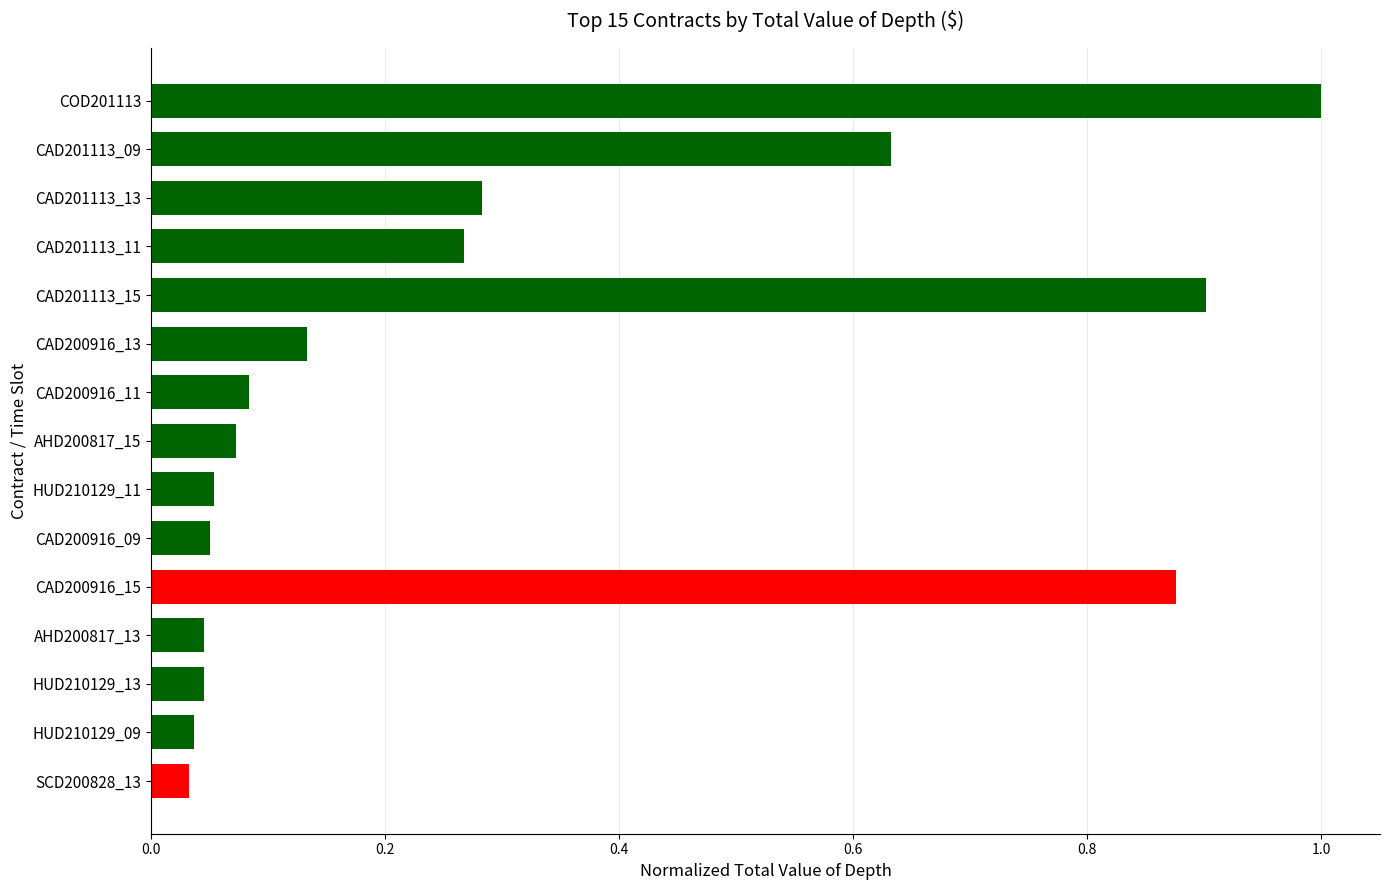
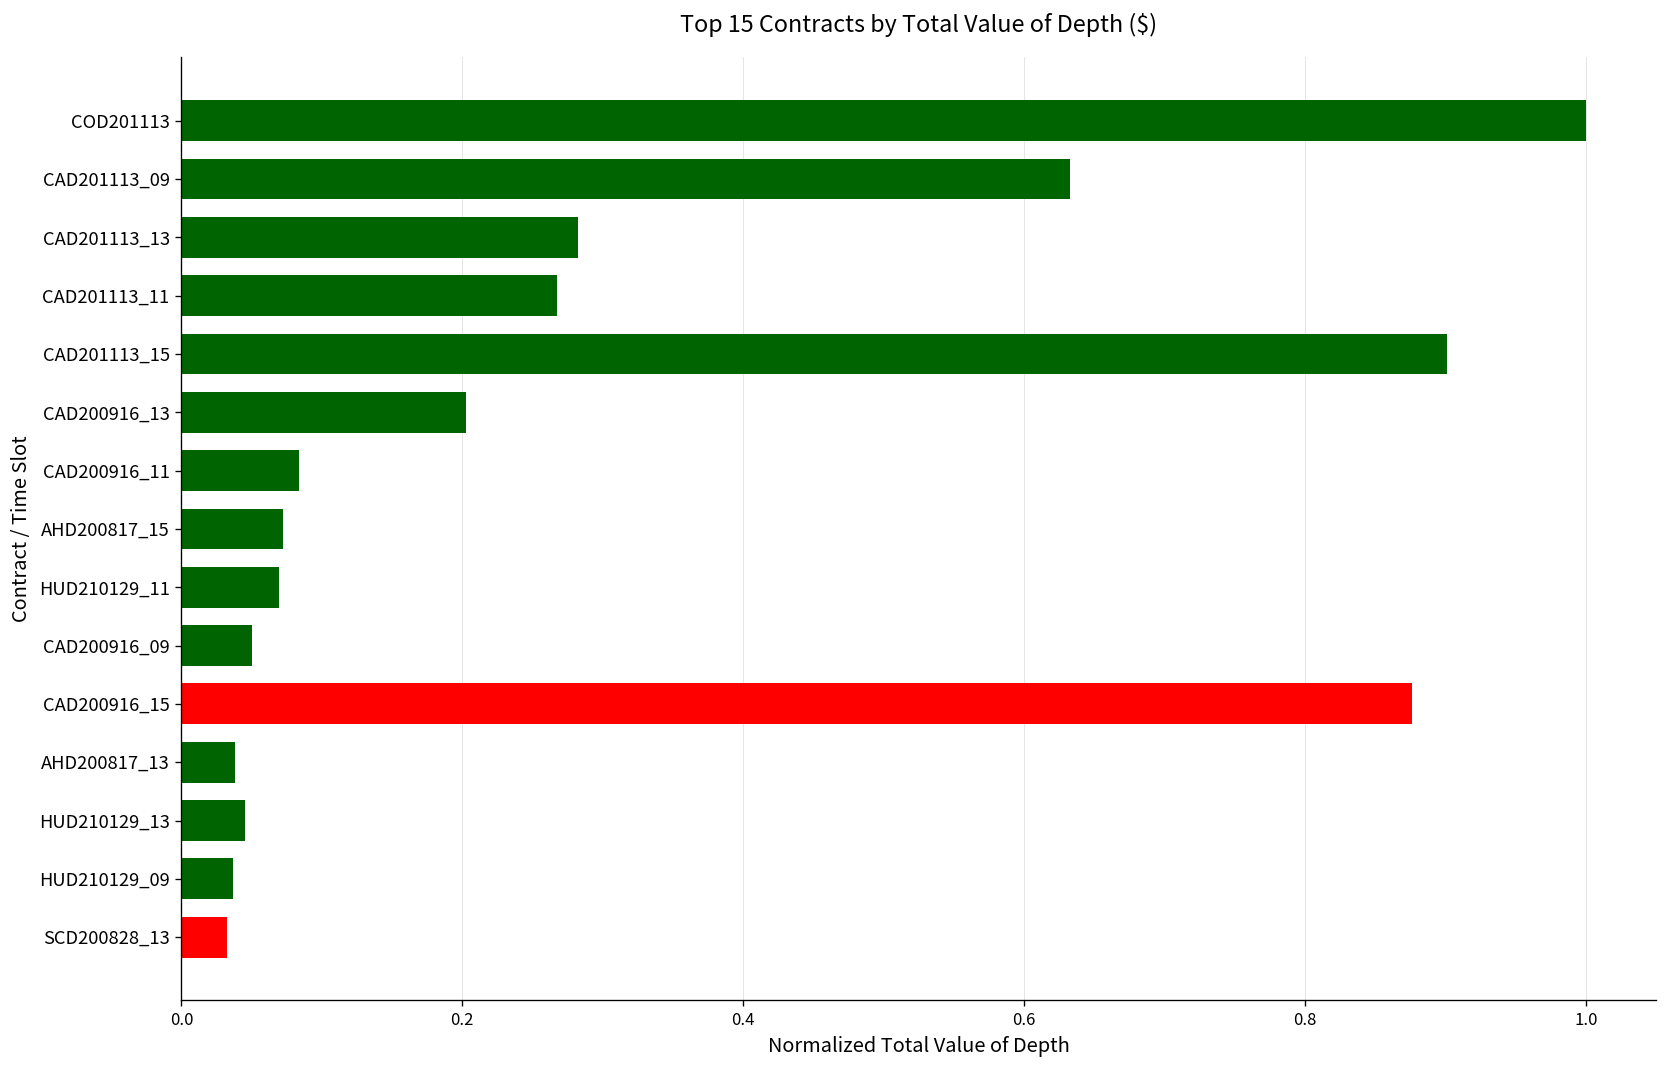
  {
    "COD201113": 1.000,
    "CAD201113_09": 0.633,
    "CAD201113_13": 0.282,
    "CAD201113_11": 0.267,
    "CAD201113_15": 0.901,
-   "CAD200916_13": 0.133,
+   "CAD200916_13": 0.203,
    "CAD200916_11": 0.084,
    "AHD200817_15": 0.073,
-   "HUD210129_11": 0.054,
+   "HUD210129_11": 0.070,
    "CAD200916_09": 0.050,
    "CAD200916_15": 0.876,
-   "AHD200817_13": 0.045,
+   "AHD200817_13": 0.038,
    "HUD210129_13": 0.045,
    "HUD210129_09": 0.037,
    "SCD200828_13": 0.033
  }
